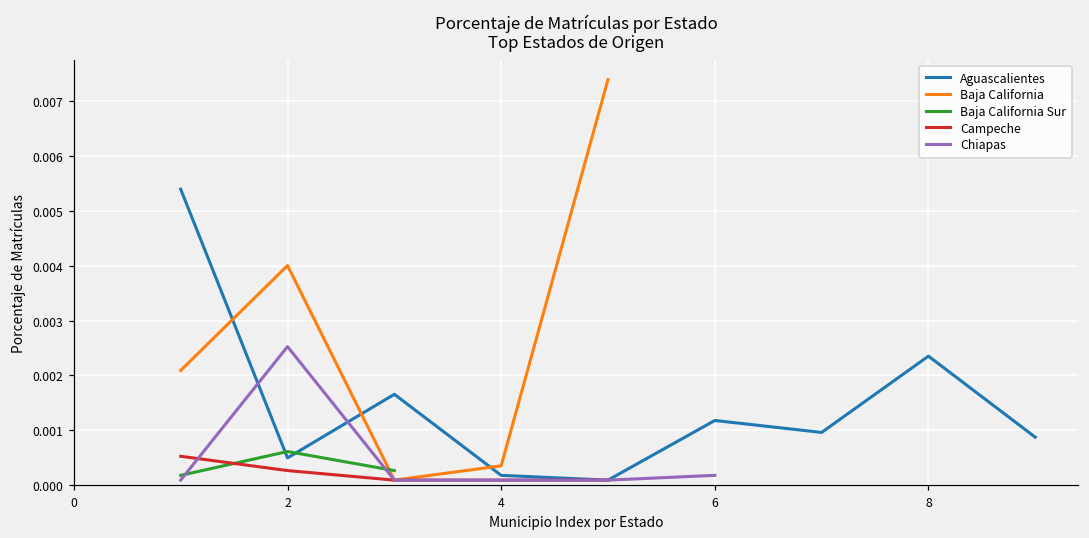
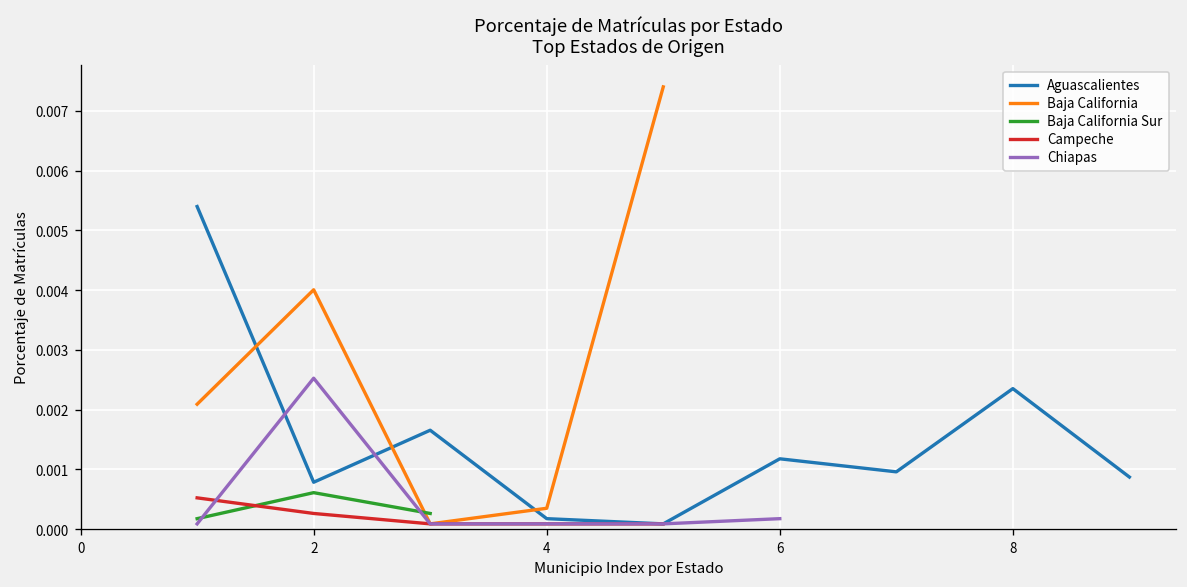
  {
    "Aguascalientes": {
-     "2": 0.0005,
+     "2": 0.0008,
      "4": 0.0002,
      "6": 0.0012,
      "8": 0.0024
    },
    "Baja California": {
      "2": 0.0040,
      "4": 0.0003
    },
    "Baja California Sur": {
      "2": 0.0006
    },
    "Campeche": {
      "2": 0.0003
    },
    "Chiapas": {
      "2": 0.0025,
      "6": 0.0002
    }
  }
